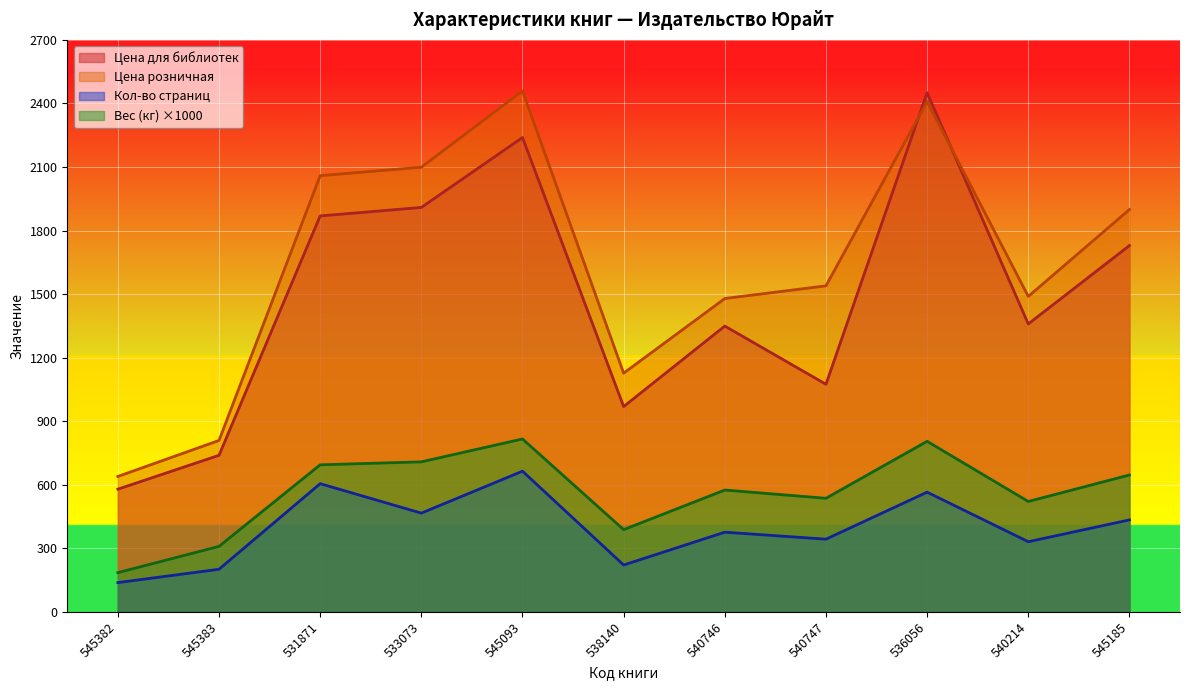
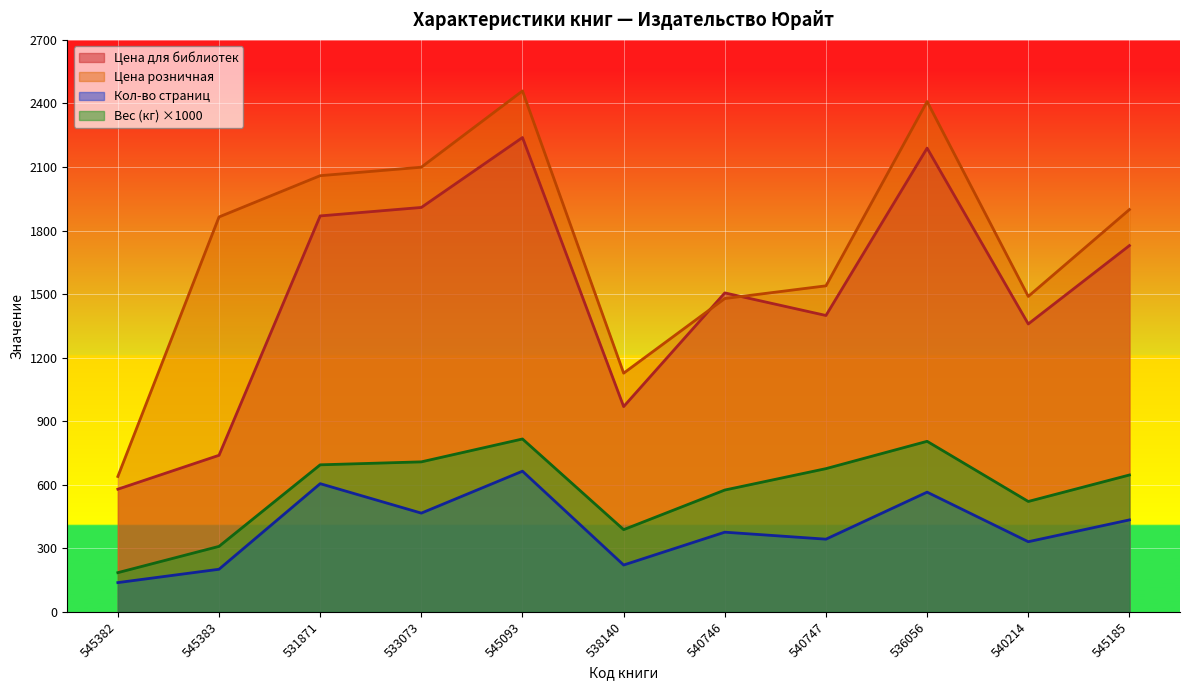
  {
    "Цена для библиотек": {
      "545382": 580,
      "545383": 740,
      "531871": 1870,
      "533073": 1910,
      "545093": 2240,
      "538140": 970,
-     "540746": 1350,
-     "540747": 1070,
-     "536056": 2450,
+     "540746": 1510,
+     "540747": 1400,
+     "536056": 2190,
      "540214": 1360,
      "545185": 1730
    },
    "Цена розничная": {
      "545382": 640,
-     "545383": 810,
+     "545383": 1860,
      "531871": 2060,
      "533073": 2100,
      "545093": 2460,
      "538140": 1130,
      "540746": 1480,
      "540747": 1540,
      "536056": 2410,
      "540214": 1490,
      "545185": 1900
    },
    "Кол-во страниц": {
      "545382": 140,
      "545383": 200,
      "531871": 610,
      "533073": 470,
      "545093": 660,
      "538140": 220,
      "540746": 380,
      "540747": 340,
      "536056": 570,
      "540214": 330,
      "545185": 430
    },
    "Вес (кг) ×1000": {
      "545382": 190,
      "545383": 310,
      "531871": 690,
      "533073": 710,
      "545093": 820,
      "538140": 390,
      "540746": 580,
-     "540747": 540,
+     "540747": 680,
      "536056": 810,
      "540214": 520,
      "545185": 650
    }
  }
